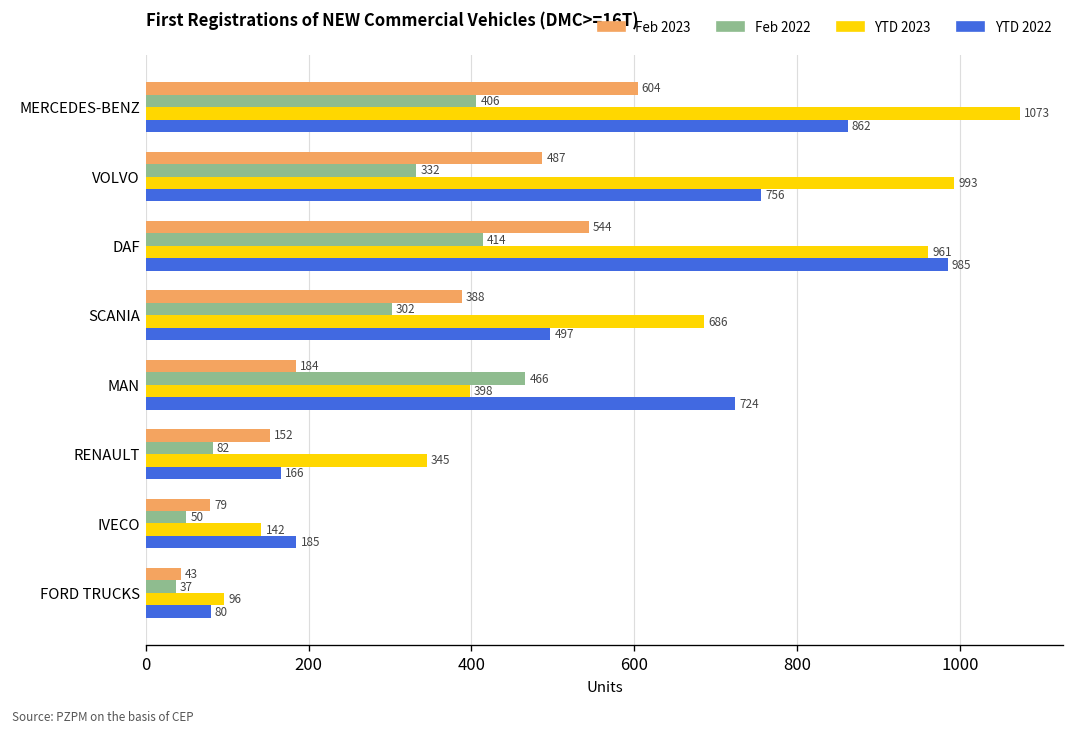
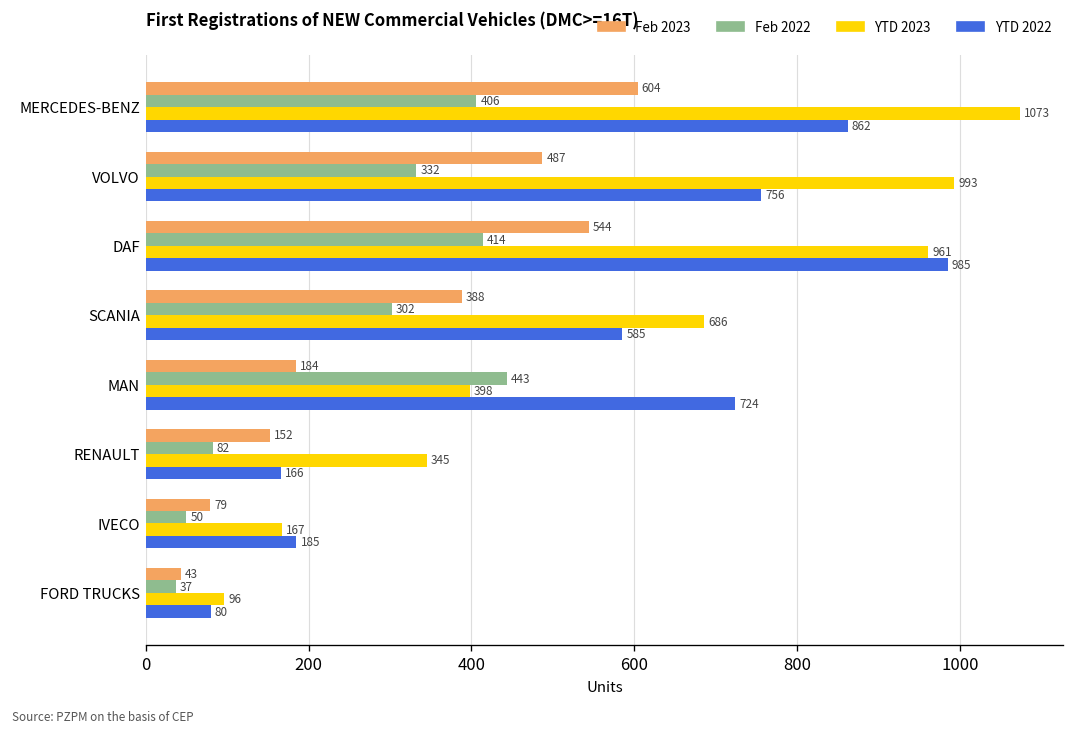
  {
    "Feb 2023": {
      "MERCEDES-BENZ": 604,
      "VOLVO": 487,
      "DAF": 544,
      "SCANIA": 388,
      "MAN": 184,
      "RENAULT": 152,
      "IVECO": 79,
      "FORD TRUCKS": 43
    },
    "Feb 2022": {
      "MERCEDES-BENZ": 406,
      "VOLVO": 332,
      "DAF": 414,
      "SCANIA": 302,
-     "MAN": 466,
+     "MAN": 443,
      "RENAULT": 82,
      "IVECO": 50,
      "FORD TRUCKS": 37
    },
    "YTD 2023": {
      "MERCEDES-BENZ": 1073,
      "VOLVO": 993,
      "DAF": 961,
      "SCANIA": 686,
      "MAN": 398,
      "RENAULT": 345,
-     "IVECO": 142,
+     "IVECO": 167,
      "FORD TRUCKS": 96
    },
    "YTD 2022": {
      "MERCEDES-BENZ": 862,
      "VOLVO": 756,
      "DAF": 985,
-     "SCANIA": 497,
+     "SCANIA": 585,
      "MAN": 724,
      "RENAULT": 166,
      "IVECO": 185,
      "FORD TRUCKS": 80
    }
  }
